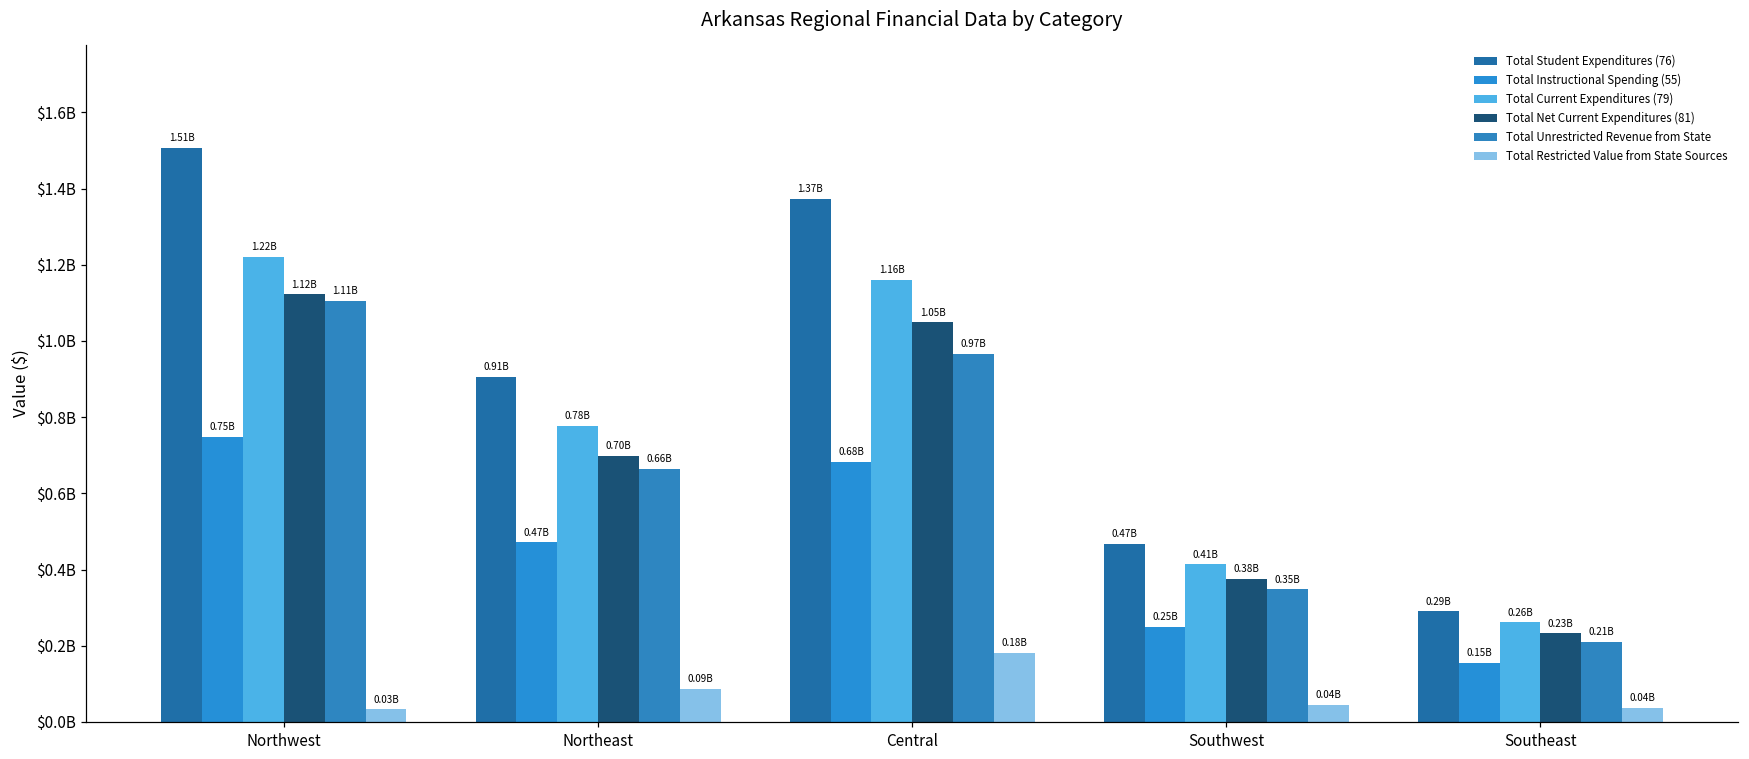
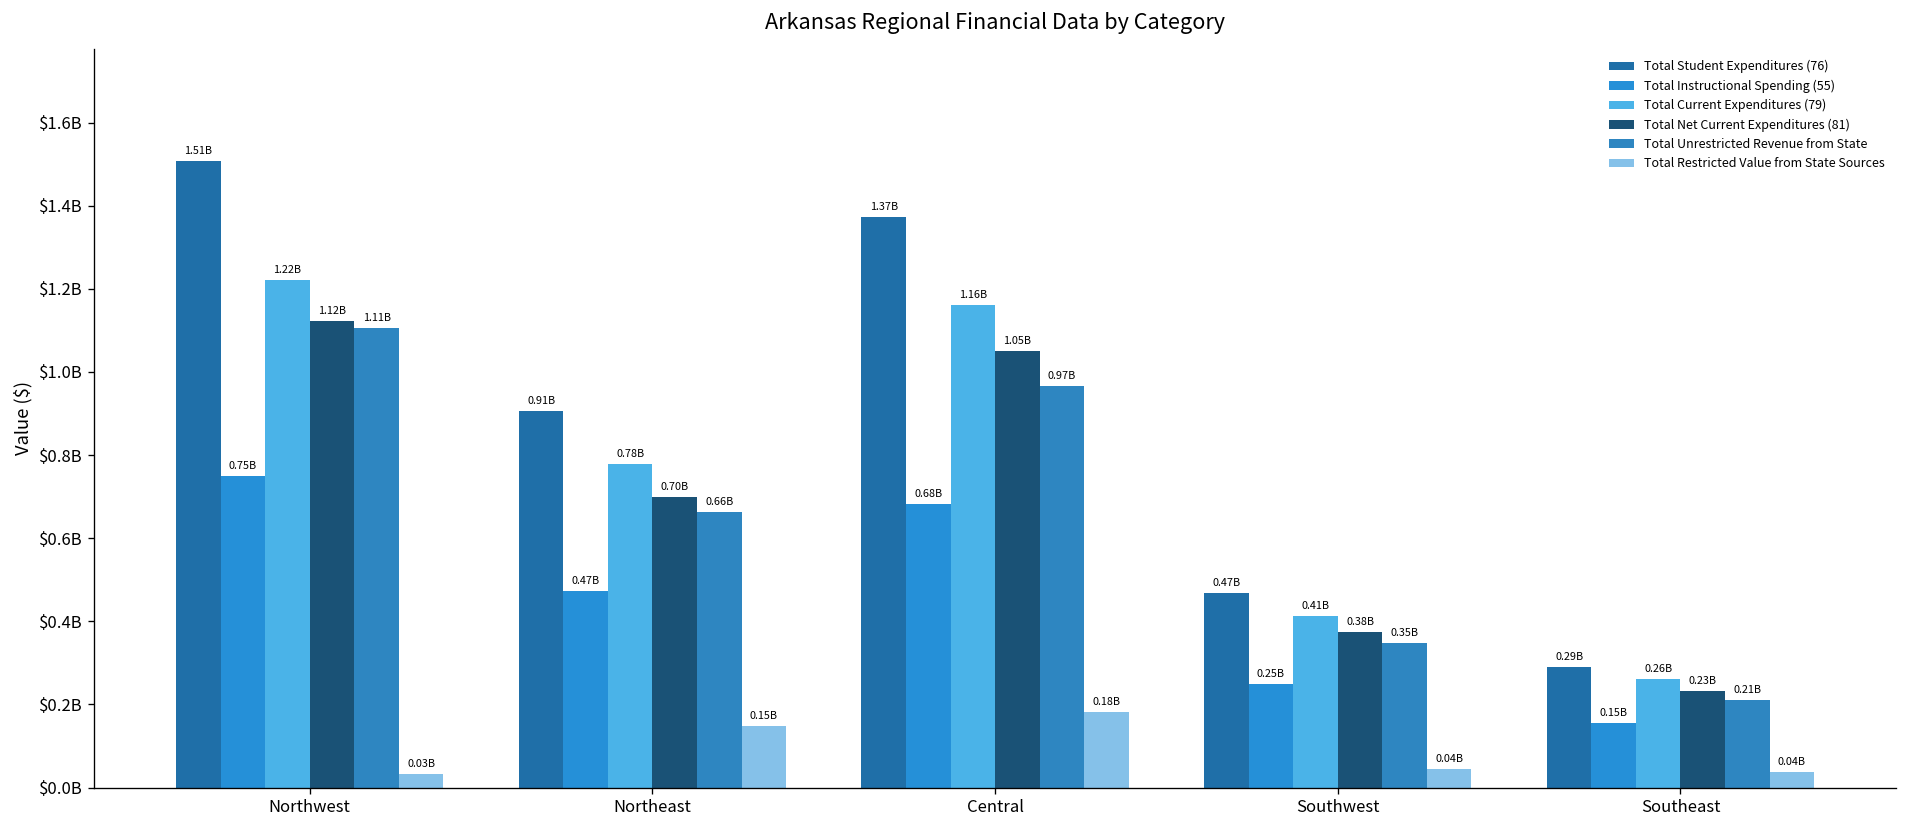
  {
    "Total Restricted Value from State Sources": {
      "Northwest": "0.03B",
-     "Northeast": "0.09B",
+     "Northeast": "0.15B",
      "Central": "0.18B",
      "Southwest": "0.04B",
      "Southeast": "0.04B"
    }
  }
